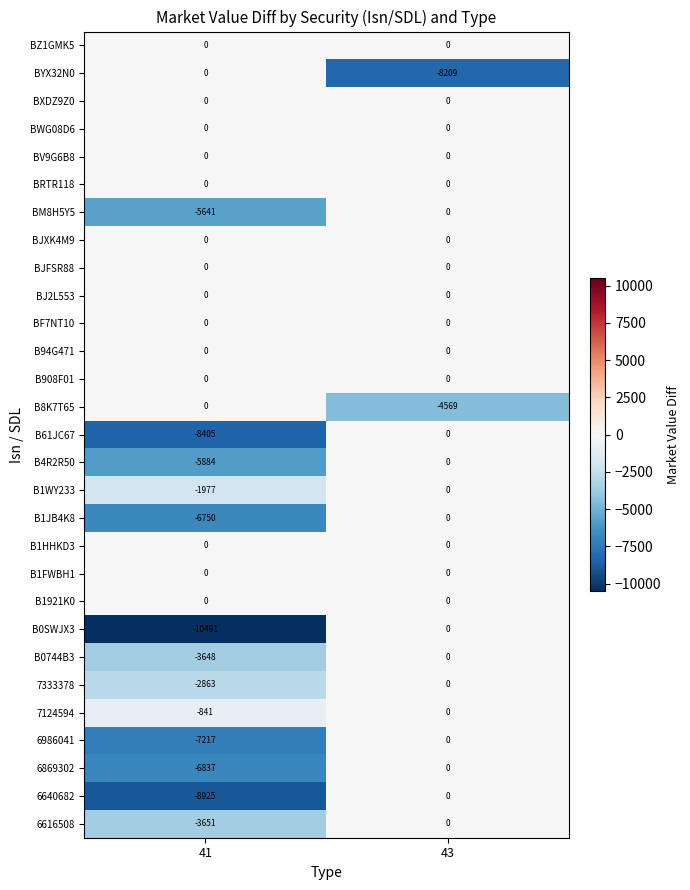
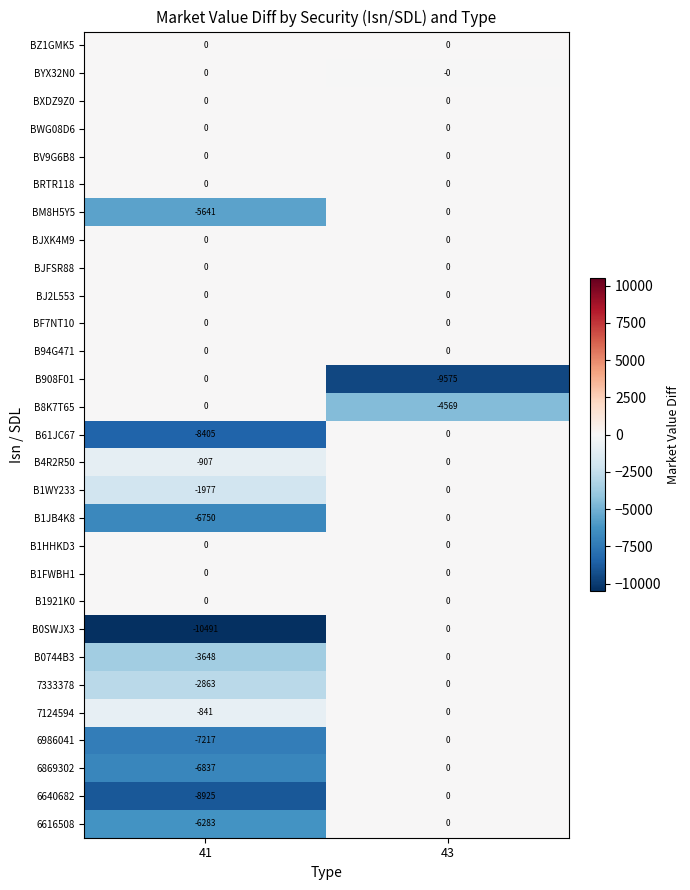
  {
    "BZ1GMK5": {
      "41": 0,
      "43": 0
    },
    "BYX32N0": {
      "41": 0,
-     "43": -8209
+     "43": -0
    },
    "BXDZ9Z0": {
      "41": 0,
      "43": 0
    },
    "BWG08D6": {
      "41": 0,
      "43": 0
    },
    "BV9G6B8": {
      "41": 0,
      "43": 0
    },
    "BRTR118": {
      "41": 0,
      "43": 0
    },
    "BM8H5Y5": {
      "41": -5641,
      "43": 0
    },
    "BJXK4M9": {
      "41": 0,
      "43": 0
    },
    "BJFSR88": {
      "41": 0,
      "43": 0
    },
    "BJ2L553": {
      "41": 0,
      "43": 0
    },
    "BF7NT10": {
      "41": 0,
      "43": 0
    },
    "B94G471": {
      "41": 0,
      "43": 0
    },
    "B908F01": {
      "41": 0,
-     "43": 0
+     "43": -9575
    },
    "B8K7T65": {
      "41": 0,
      "43": -4569
    },
    "B61JC67": {
      "41": -8405,
      "43": 0
    },
    "B4R2R50": {
-     "41": -5884,
+     "41": -907,
      "43": 0
    },
    "B1WY233": {
      "41": -1977,
      "43": 0
    },
    "B1JB4K8": {
      "41": -6750,
      "43": 0
    },
    "B1HHKD3": {
      "41": 0,
      "43": 0
    },
    "B1FWBH1": {
      "41": 0,
      "43": 0
    },
    "B1921K0": {
      "41": 0,
      "43": 0
    },
    "B0SWJX3": {
      "41": -10491,
      "43": 0
    },
    "B0744B3": {
      "41": -3648,
      "43": 0
    },
    "7333378": {
      "41": -2863,
      "43": 0
    },
    "7124594": {
      "41": -841,
      "43": 0
    },
    "6986041": {
      "41": -7217,
      "43": 0
    },
    "6869302": {
      "41": -6837,
      "43": 0
    },
    "6640682": {
      "41": -8925,
      "43": 0
    },
    "6616508": {
-     "41": -3651,
+     "41": -6283,
      "43": 0
    }
  }
